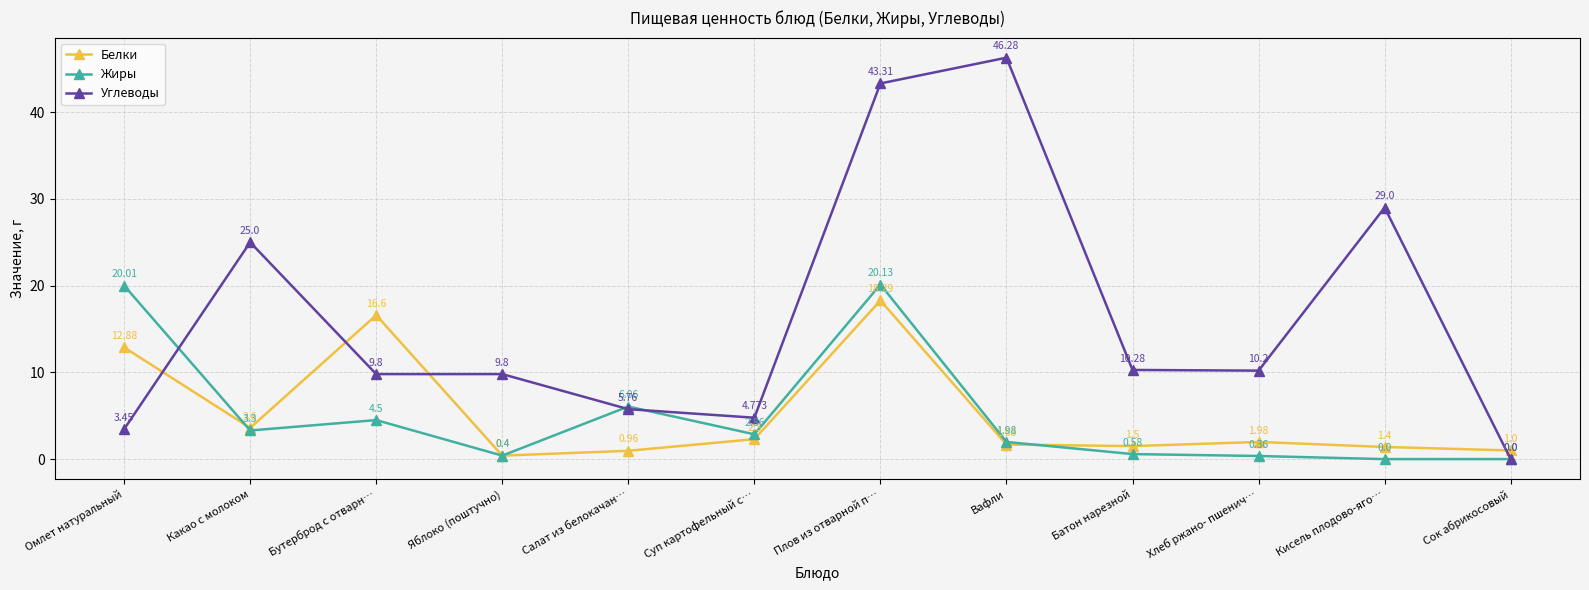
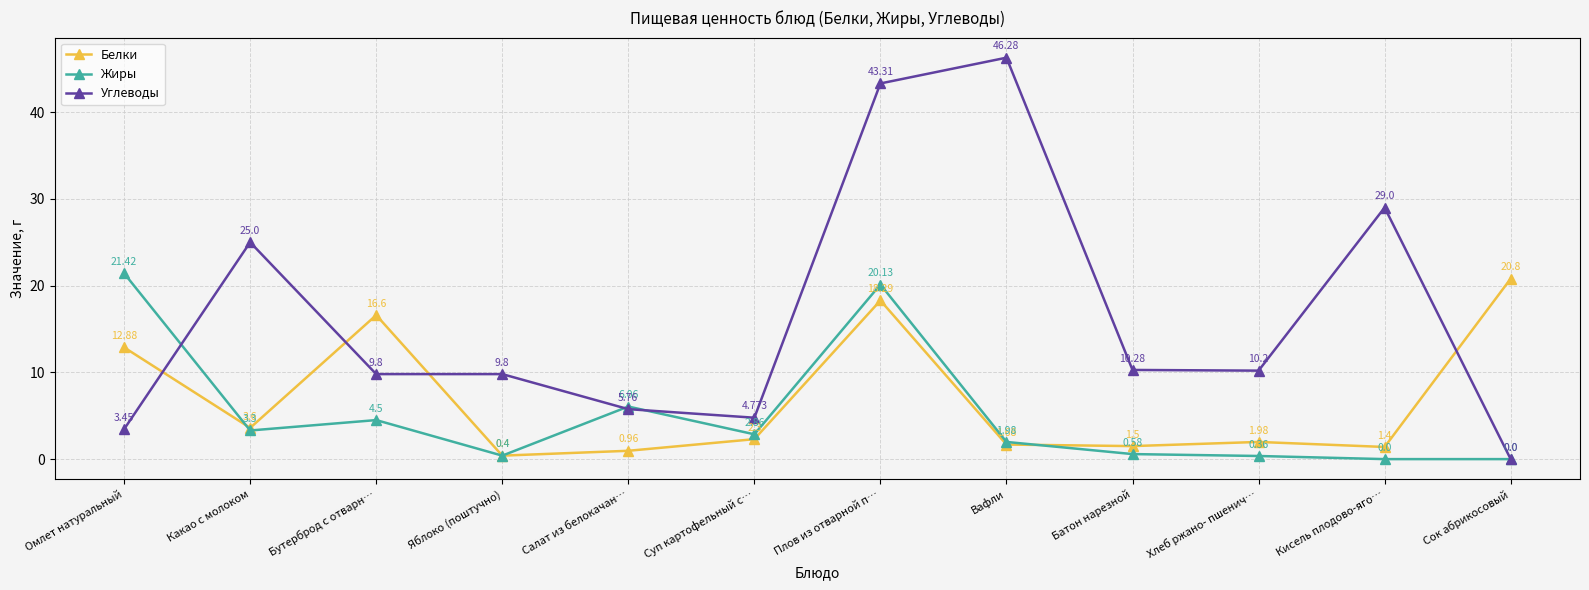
  {
    "Белки": {
      "Омлет натуральный": 12.88,
      "Бутерброд с отварн…": 16.6,
      "Салат из белокачан…": 0.96,
      "Хлеб ржано- пшенич…": 1.98,
      "Кисель плодово-яго…": 1.4,
-     "Сок абрикосовый": 1.0
+     "Сок абрикосовый": 20.8
    },
    "Жиры": {
-     "Омлет натуральный": 20.01,
+     "Омлет натуральный": 21.42,
      "Бутерброд с отварн…": 4.5,
      "Плов из отварной п…": 20.13
    },
    "Углеводы": {
      "Омлет натуральный": 3.45,
      "Какао с молоком": 25.0,
      "Бутерброд с отварн…": 9.8,
      "Яблоко (поштучно)": 9.8,
      "Суп картофельный с…": 4.773,
      "Плов из отварной п…": 43.31,
      "Вафли": 46.28,
      "Батон нарезной": 10.28,
      "Хлеб ржано- пшенич…": 10.2,
      "Кисель плодово-яго…": 29.0
    }
  }
